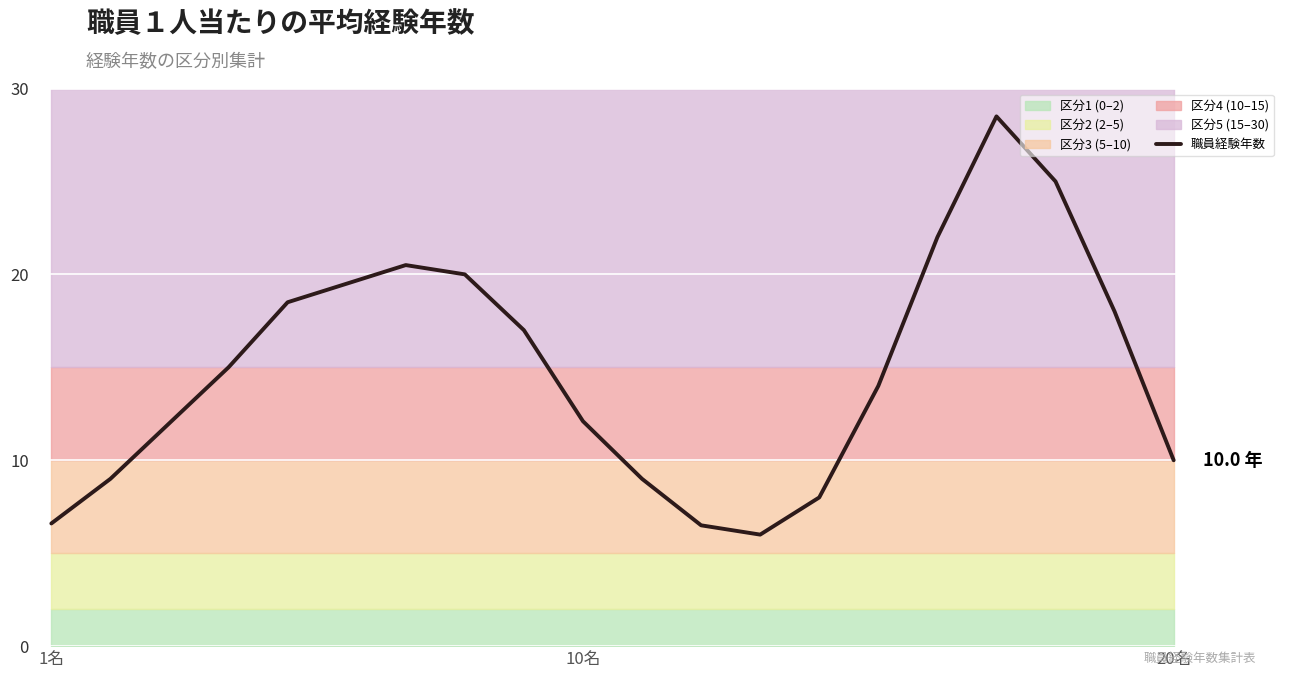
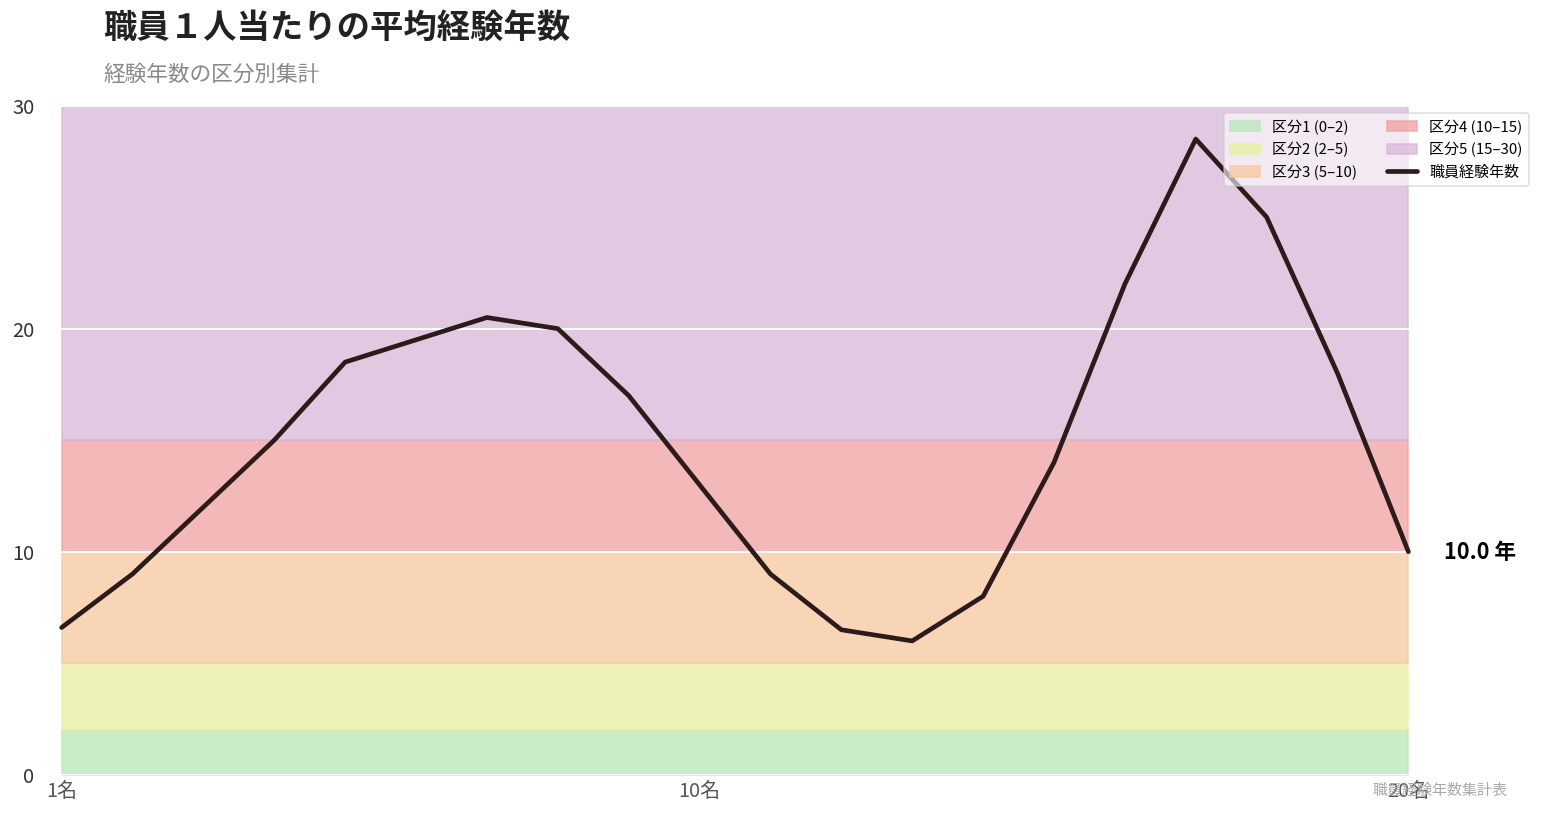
  {
    "職員経験年数": {
      "1名": 6.6,
-     "10名": 12.1
+     "10名": 13.0
    }
  }
